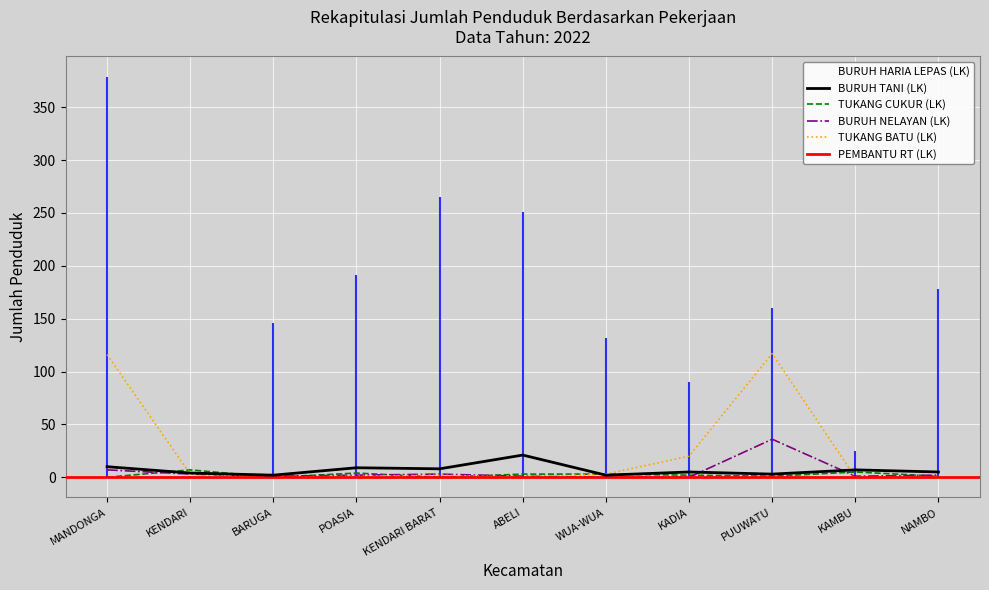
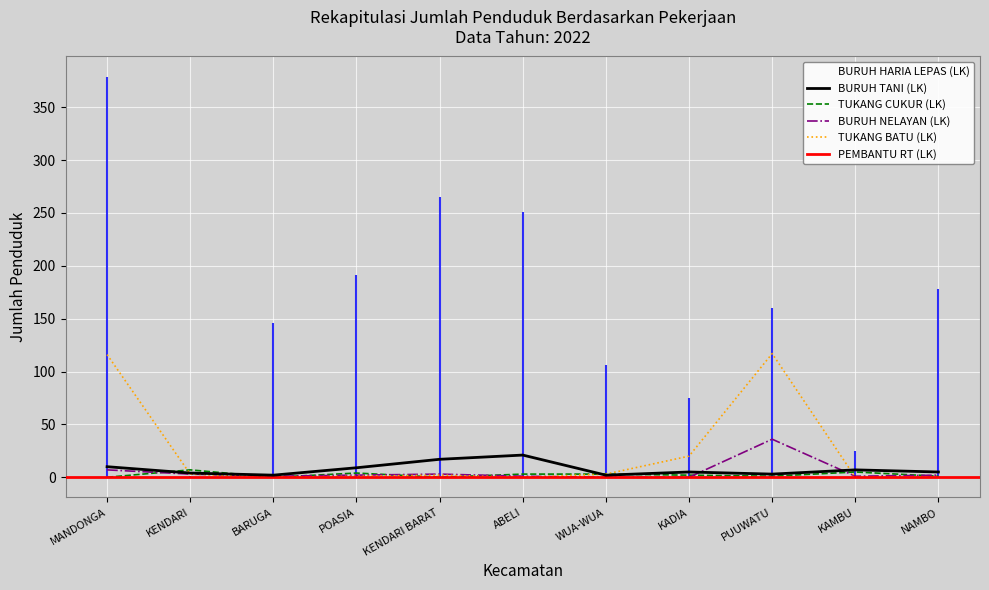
  {
    "BURUH HARIA LEPAS (LK)": {
      "MANDONGA": 379,
      "BARUGA": 146,
      "POASIA": 191,
      "KENDARI BARAT": 265,
      "ABELI": 251,
-     "WUA-WUA": 132,
-     "KADIA": 90,
+     "WUA-WUA": 106,
+     "KADIA": 75,
      "PUUWATU": 160,
      "KAMBU": 25,
      "NAMBO": 178
    },
    "BURUH TANI (LK)": {
      "MANDONGA": 10,
      "POASIA": 9,
-     "KENDARI BARAT": 8,
+     "KENDARI BARAT": 17,
      "ABELI": 21,
      "KADIA": 5,
      "NAMBO": 5
    },
    "TUKANG CUKUR (LK)": {
      "MANDONGA": 0,
      "KENDARI": 7
    },
    "BURUH NELAYAN (LK)": {
      "MANDONGA": 7,
      "PUUWATU": 36
    },
    "TUKANG BATU (LK)": {
      "MANDONGA": 116,
      "KADIA": 20,
      "PUUWATU": 117
    }
  }
